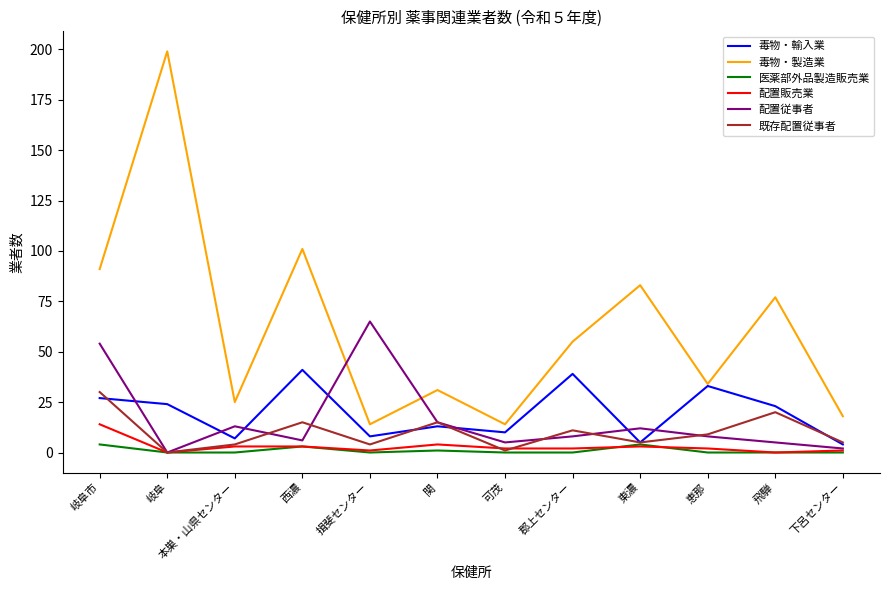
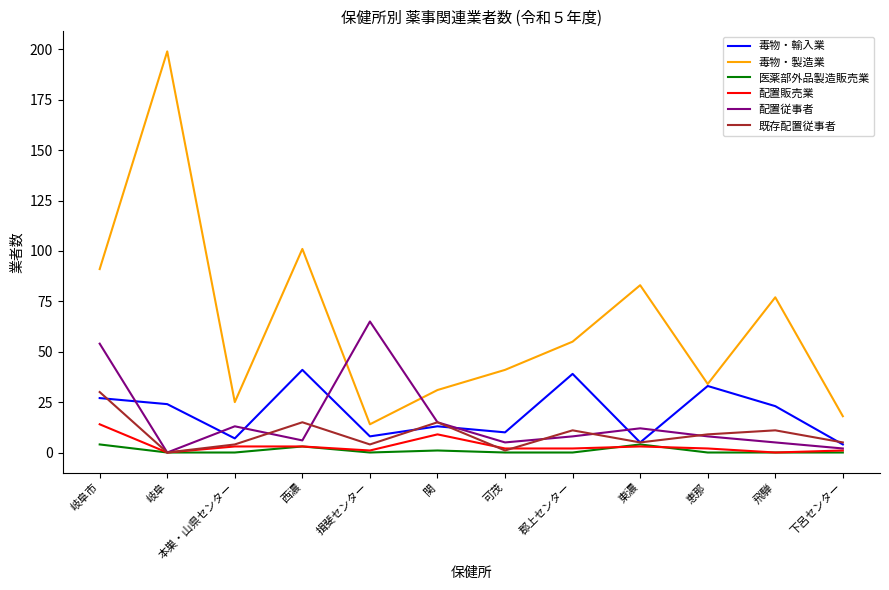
  {
    "毒物・輸入業": {
      "岐阜市": 27,
      "岐阜": 24,
      "本巣・山県センター": 7,
      "西濃": 41,
      "揖斐センター": 8,
      "関": 13,
      "可茂": 10,
      "郡上センター": 39,
      "飛騨": 23
    },
    "毒物・製造業": {
      "岐阜市": 91,
      "岐阜": 199,
      "本巣・山県センター": 25,
      "西濃": 101,
      "揖斐センター": 14,
      "関": 31,
-     "可茂": 14,
+     "可茂": 41,
      "郡上センター": 55,
      "東濃": 83,
      "飛騨": 77,
      "下呂センター": 18
    },
    "医薬部外品製造販売業": {
      "岐阜市": 4,
      "本巣・山県センター": 0,
      "関": 1,
      "郡上センター": 0,
      "恵那": 0
    },
    "配置販売業": {
      "岐阜市": 14,
-     "関": 4,
+     "関": 9,
      "郡上センター": 2,
      "恵那": 2
    },
    "配置従事者": {
      "岐阜市": 54,
      "本巣・山県センター": 13,
      "西濃": 6,
      "揖斐センター": 65,
      "可茂": 5,
      "郡上センター": 8,
      "東濃": 12,
      "飛騨": 5
    },
    "既存配置従事者": {
      "岐阜市": 30,
      "西濃": 15,
      "揖斐センター": 4,
      "郡上センター": 11,
-     "飛騨": 20
+     "飛騨": 11
    }
  }
